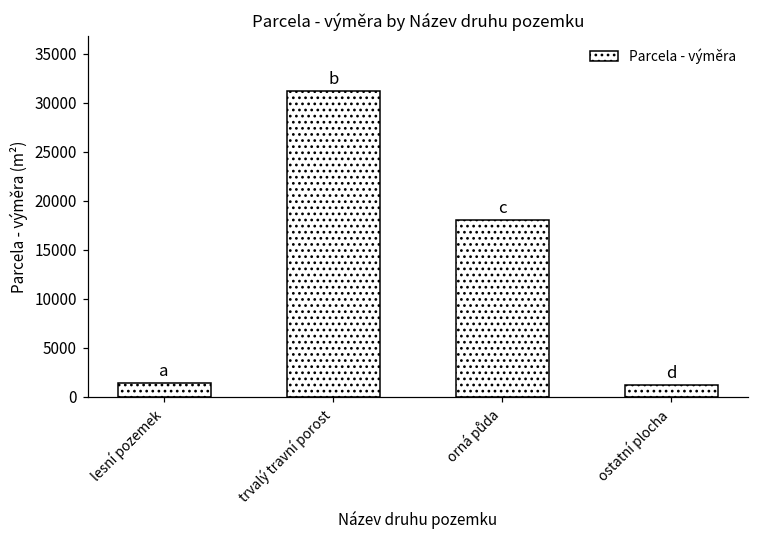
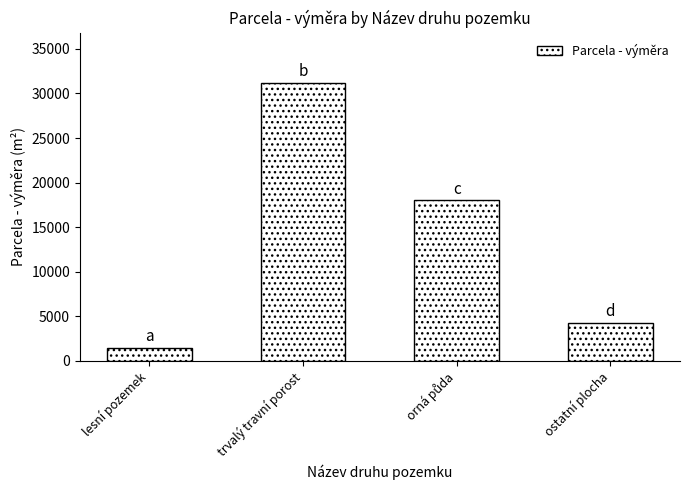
  {
    "lesní pozemek": 1000,
    "trvalý travní porost": 31000,
    "orná půda": 18000,
-   "ostatní plocha": 1000
+   "ostatní plocha": 4000
  }
